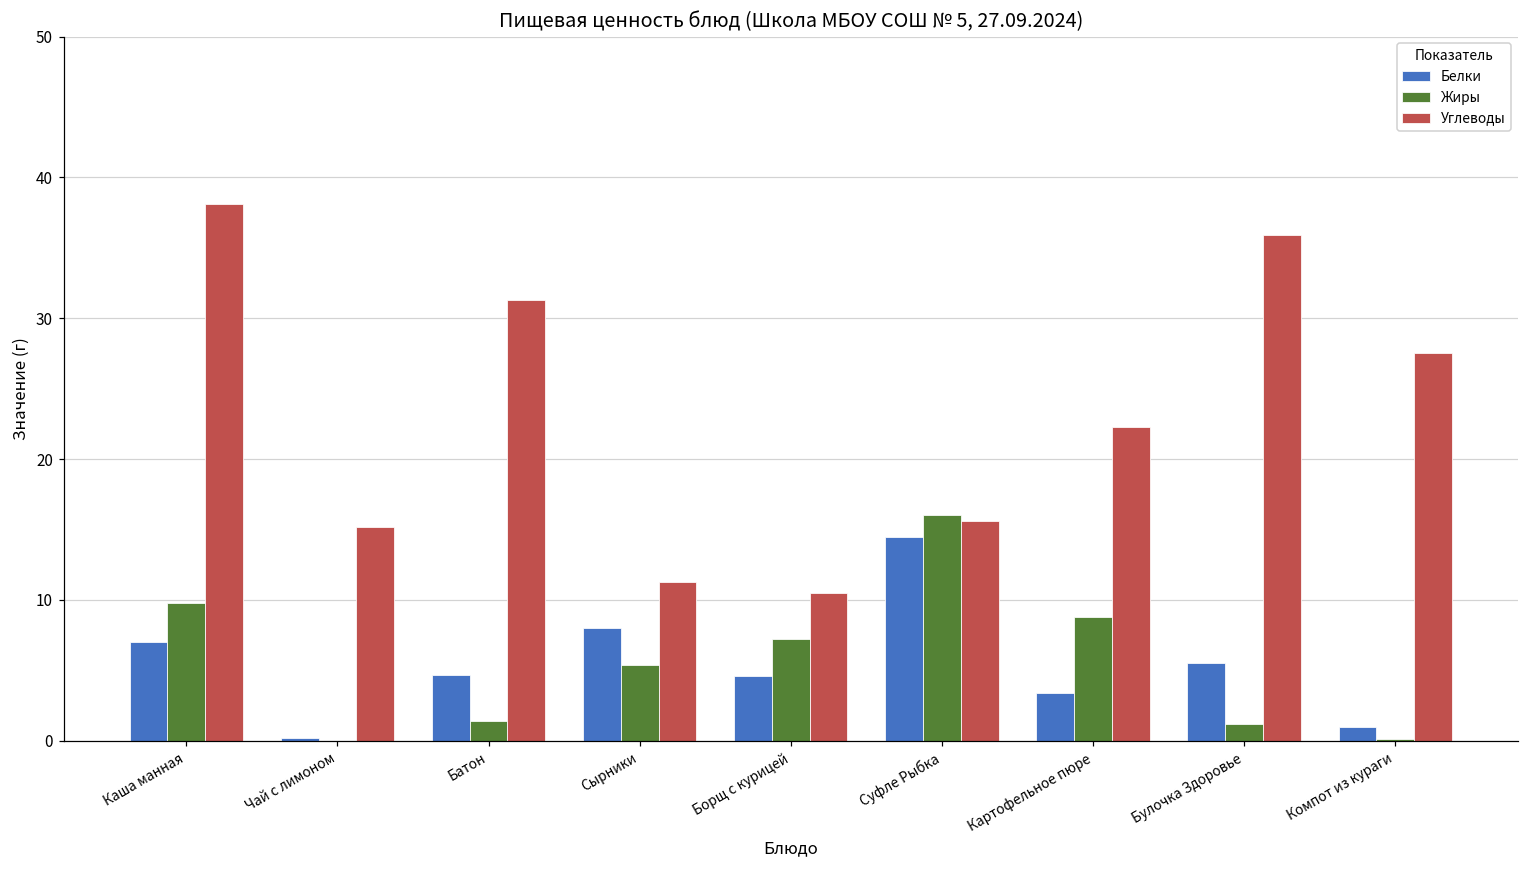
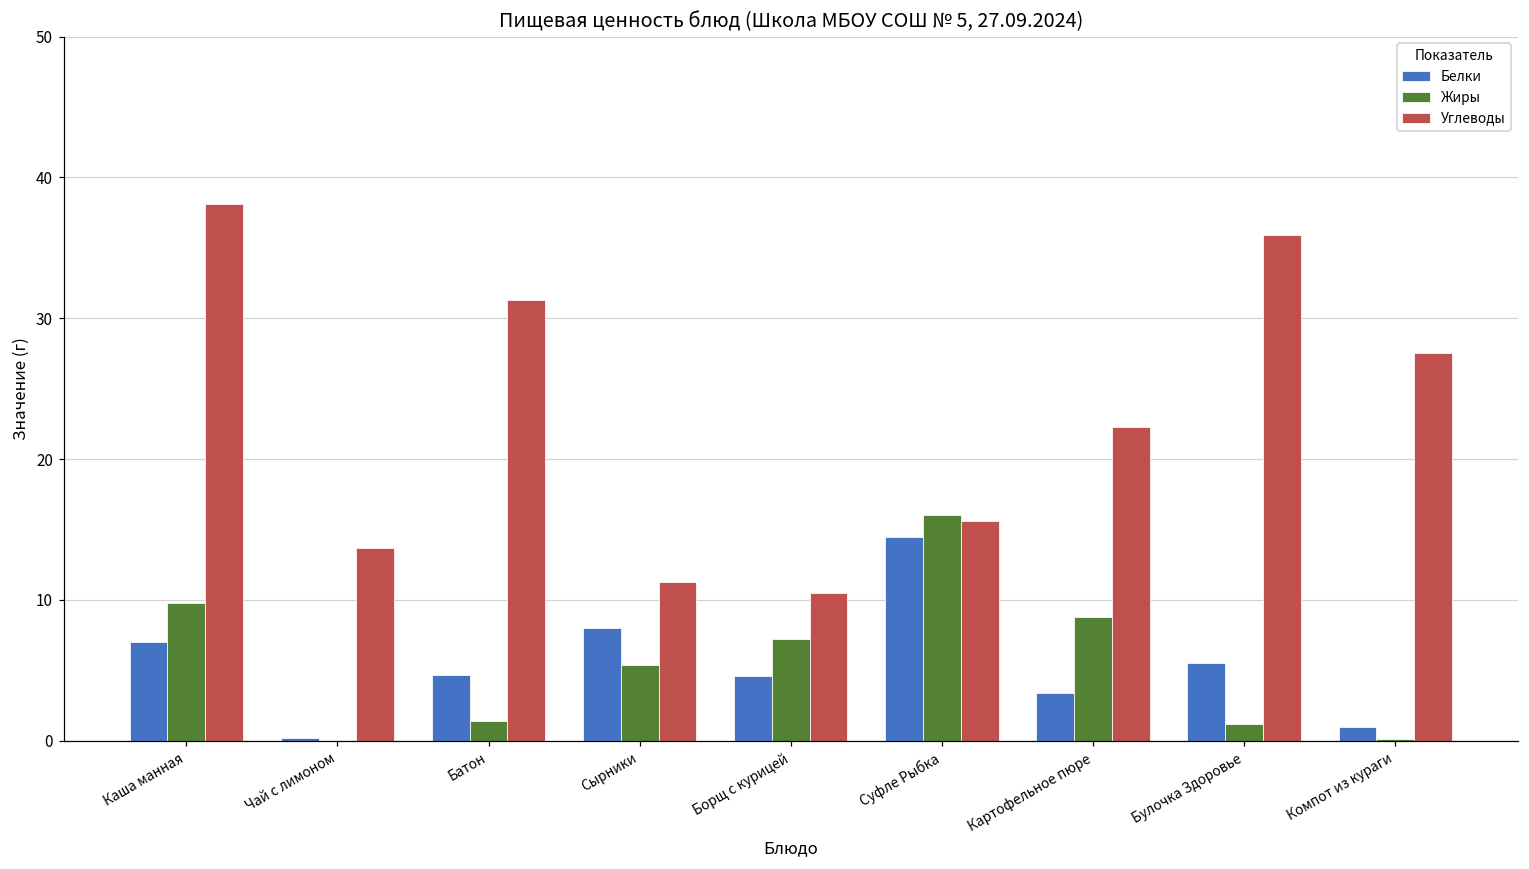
  {
    "Белки": {
      "Каша манная": 7.0,
      "Чай с лимоном": 0.2,
      "Батон": 4.7,
      "Сырники": 8.0,
      "Борщ с курицей": 4.6,
      "Суфле Рыбка": 14.5,
      "Картофельное пюре": 3.4,
      "Булочка Здоровье": 5.5,
      "Компот из кураги": 1.0
    },
    "Жиры": {
      "Каша манная": 9.8,
      "Чай с лимоном": 0.0,
      "Батон": 1.4,
      "Сырники": 5.4,
      "Борщ с курицей": 7.2,
      "Суфле Рыбка": 16.0,
      "Картофельное пюре": 8.8,
      "Булочка Здоровье": 1.2
    },
    "Углеводы": {
      "Каша манная": 38.1,
-     "Чай с лимоном": 15.2,
+     "Чай с лимоном": 13.7,
      "Батон": 31.3,
      "Сырники": 11.3,
      "Борщ с курицей": 10.5,
      "Суфле Рыбка": 15.6,
      "Картофельное пюре": 22.3,
      "Булочка Здоровье": 35.9,
      "Компот из кураги": 27.5
    }
  }
